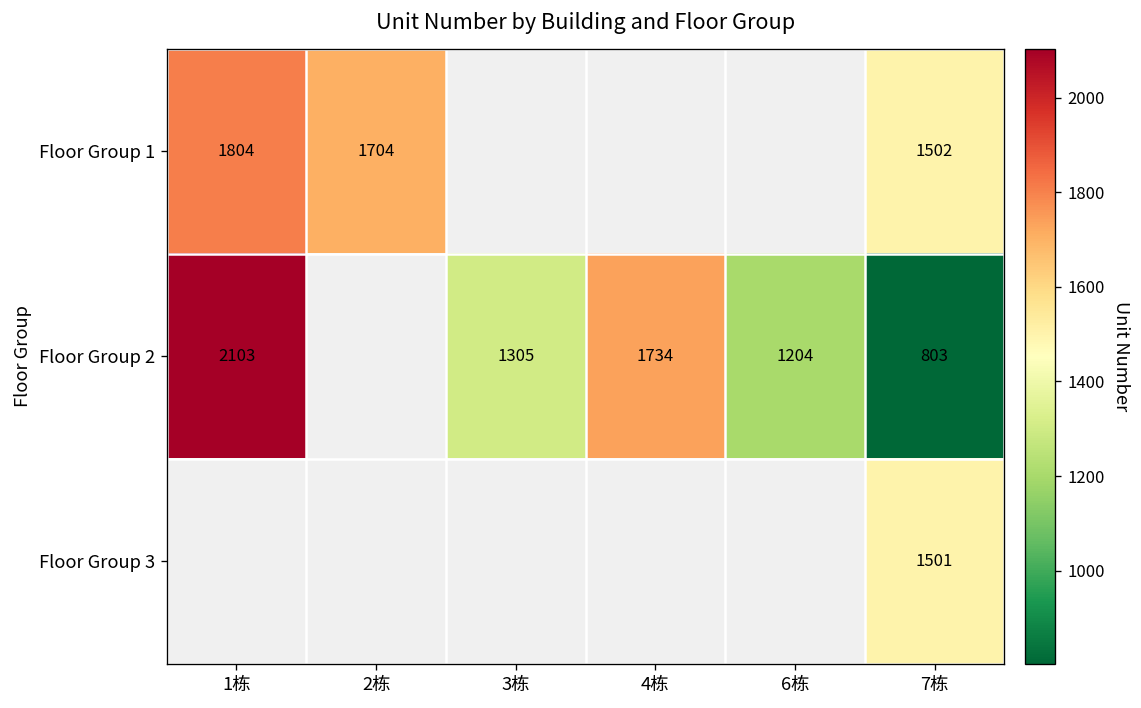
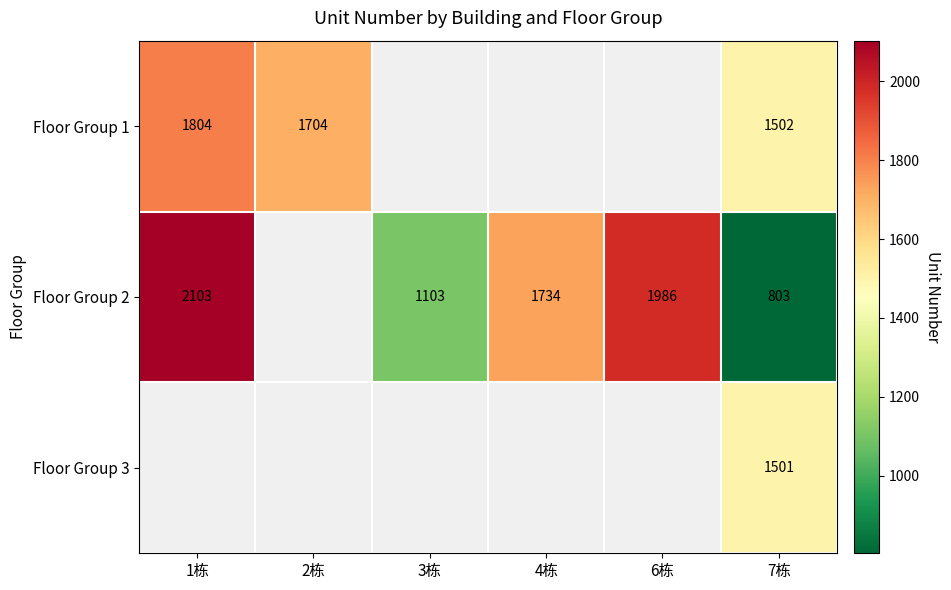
  {
    "Floor Group 1": {
      "1栋": 1804,
      "2栋": 1704,
      "7栋": 1502
    },
    "Floor Group 2": {
      "1栋": 2103,
-     "3栋": 1305,
+     "3栋": 1103,
      "4栋": 1734,
-     "6栋": 1204,
+     "6栋": 1986,
      "7栋": 803
    },
    "Floor Group 3": {
      "7栋": 1501
    }
  }
